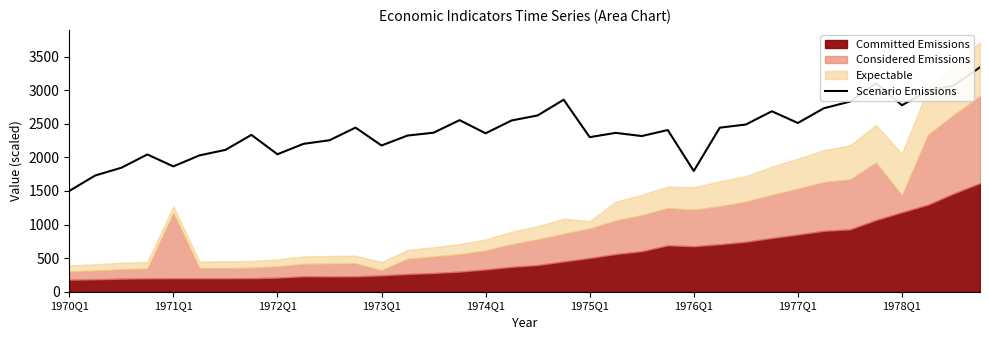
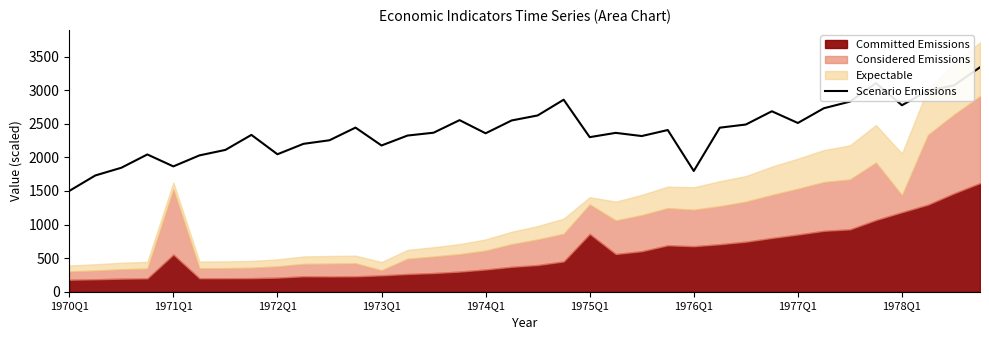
  {
    "Scenario Emissions": {
      "1970Q1": 1500,
      "1971Q1": 1900,
      "1972Q1": 2000,
      "1973Q1": 2200,
      "1974Q1": 2400,
      "1975Q1": 2300,
      "1976Q1": 1800,
      "1977Q1": 2500,
      "1978Q1": 2800
    },
    "Committed Emissions": {
      "1970Q1": 200,
-     "1971Q1": 200,
+     "1971Q1": 600,
      "1972Q1": 200,
      "1973Q1": 200,
      "1974Q1": 300,
-     "1975Q1": 500,
+     "1975Q1": 900,
      "1976Q1": 700,
      "1977Q1": 900,
      "1978Q1": 1200
    },
    "Considered Emissions": {
      "1970Q1": 100,
      "1971Q1": 1000,
      "1972Q1": 200,
      "1973Q1": 100,
      "1974Q1": 300,
      "1975Q1": 400,
      "1976Q1": 500,
      "1977Q1": 700,
      "1978Q1": 300
    },
    "Expectable": {
      "1970Q1": 100,
      "1971Q1": 100,
      "1972Q1": 100,
      "1973Q1": 100,
      "1974Q1": 200,
      "1975Q1": 100,
      "1976Q1": 300,
      "1977Q1": 400,
      "1978Q1": 600
    }
  }
